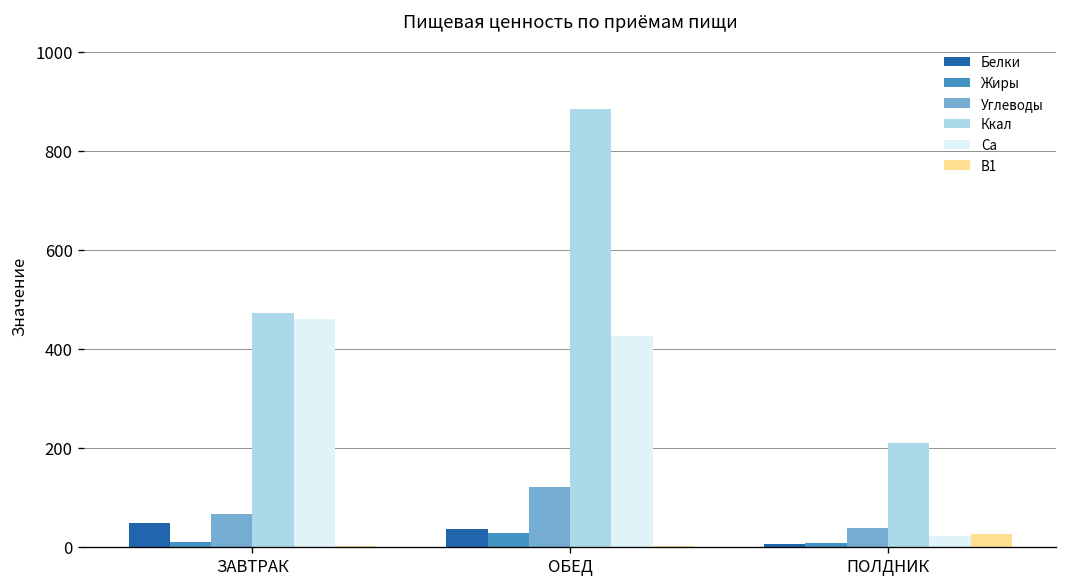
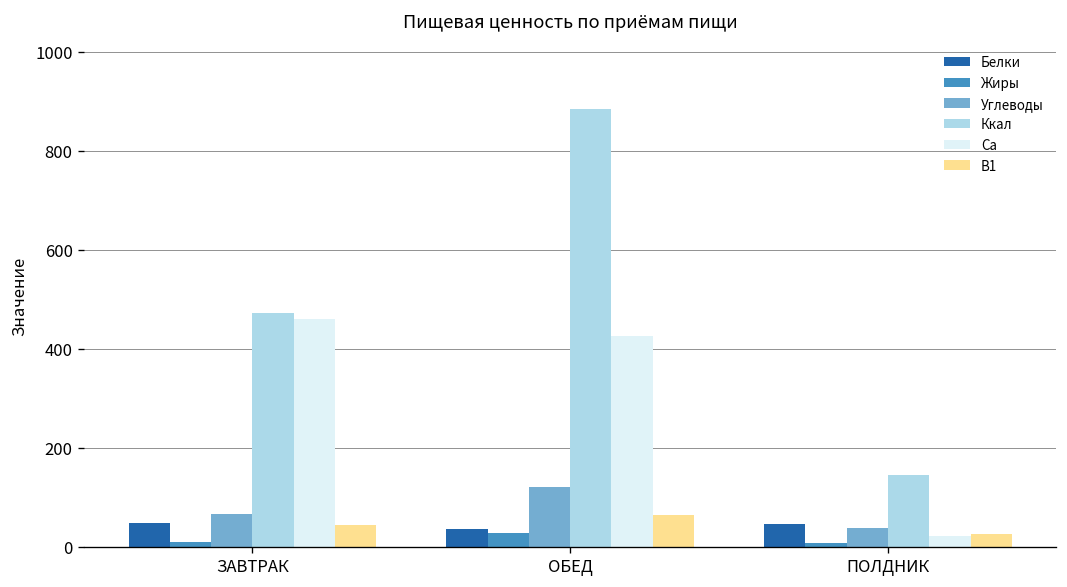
  {
    "Белки": {
      "ЗАВТРАК": 50,
      "ОБЕД": 30,
-     "ПОЛДНИК": 0
+     "ПОЛДНИК": 50
    },
    "Ккал": {
      "ЗАВТРАК": 470,
      "ОБЕД": 880,
-     "ПОЛДНИК": 210
+     "ПОЛДНИК": 150
    },
    "Са": {
      "ЗАВТРАК": 460,
      "ОБЕД": 420,
      "ПОЛДНИК": 20
    },
    "В1": {
-     "ЗАВТРАК": 0,
-     "ОБЕД": 0,
+     "ЗАВТРАК": 40,
+     "ОБЕД": 60,
      "ПОЛДНИК": 30
    }
  }
